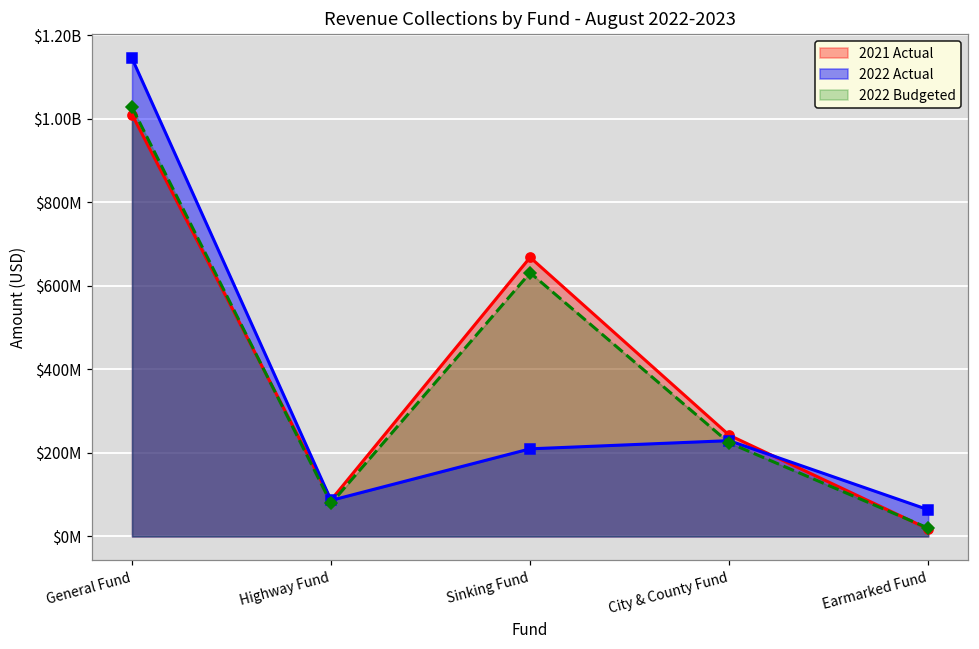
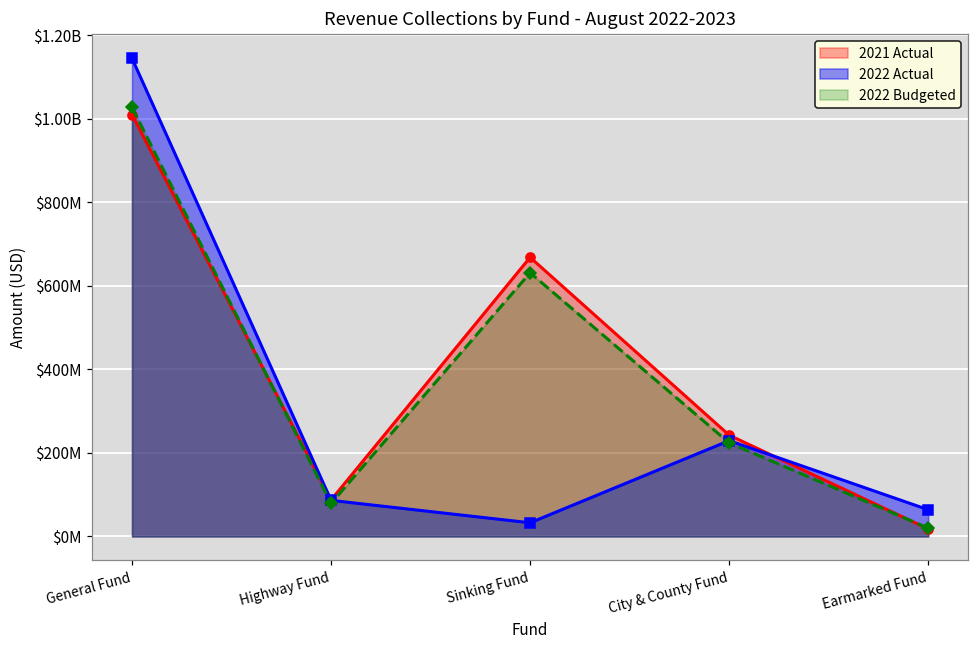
  {
    "2021 Actual": {
      "General Fund": "$1010000000",
      "Sinking Fund": "$670000000",
      "City & County Fund": "$240000000"
    },
    "2022 Actual": {
      "General Fund": "$1150000000",
-     "Sinking Fund": "$210000000",
+     "Sinking Fund": "$30000000",
      "Earmarked Fund": "$60000000"
    },
    "2022 Budgeted": {
      "General Fund": "$1030000000",
      "Highway Fund": "$80000000",
      "Sinking Fund": "$630000000"
    }
  }
